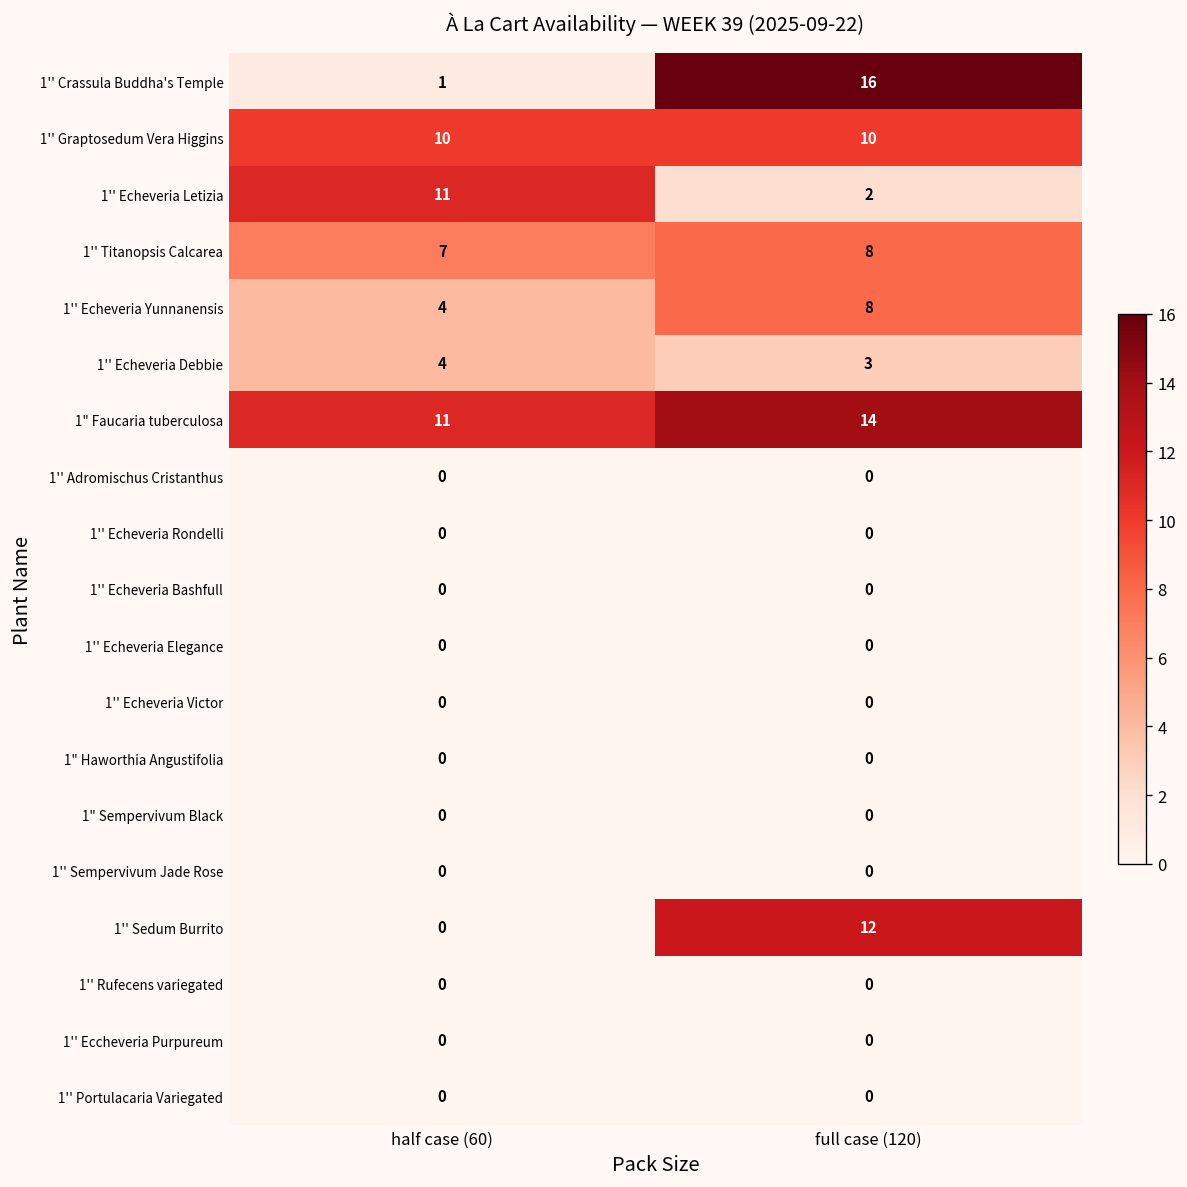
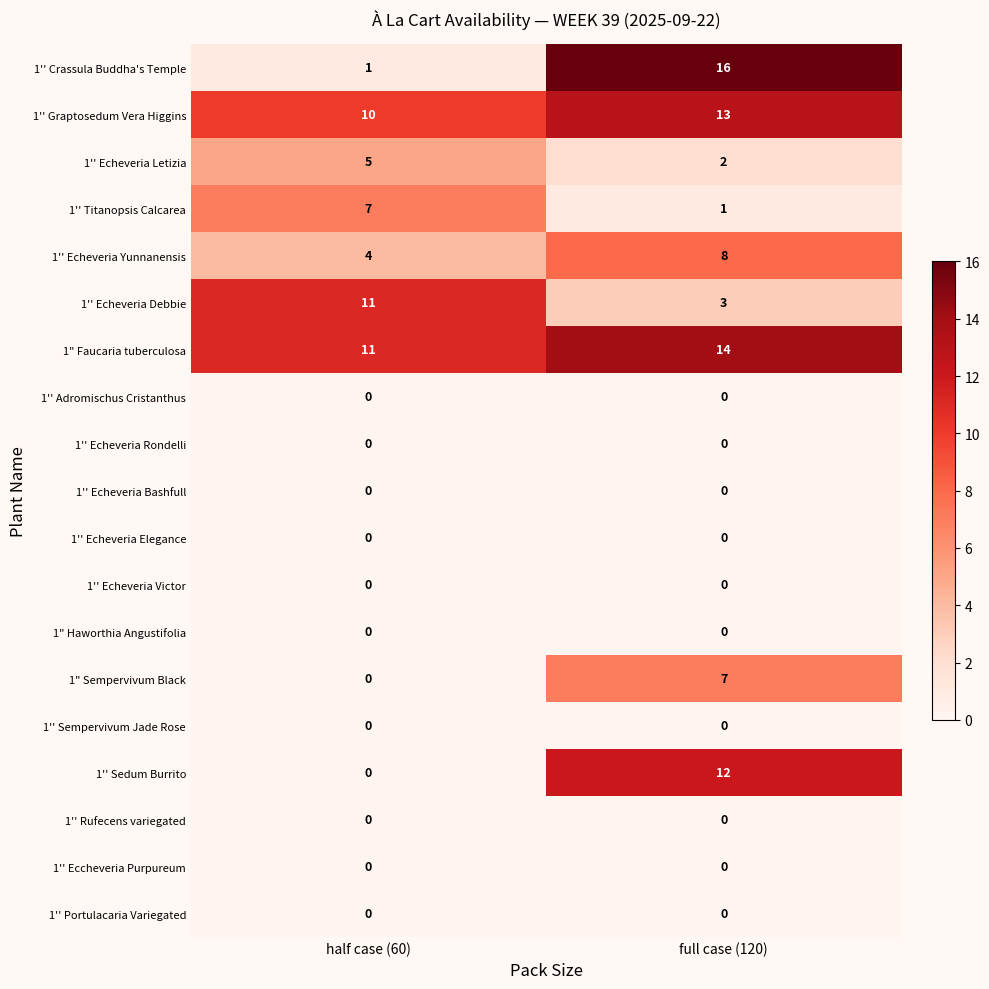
  {
    "1'' Crassula Buddha's Temple": {
      "half case (60)": 1,
      "full case (120)": 16
    },
    "1'' Graptosedum Vera Higgins": {
      "half case (60)": 10,
-     "full case (120)": 10
+     "full case (120)": 13
    },
    "1'' Echeveria Letizia": {
-     "half case (60)": 11,
+     "half case (60)": 5,
      "full case (120)": 2
    },
    "1'' Titanopsis Calcarea": {
      "half case (60)": 7,
-     "full case (120)": 8
+     "full case (120)": 1
    },
    "1'' Echeveria Yunnanensis": {
      "half case (60)": 4,
      "full case (120)": 8
    },
    "1'' Echeveria Debbie": {
-     "half case (60)": 4,
+     "half case (60)": 11,
      "full case (120)": 3
    },
    "1\" Faucaria tuberculosa": {
      "half case (60)": 11,
      "full case (120)": 14
    },
    "1'' Adromischus Cristanthus": {
      "half case (60)": 0,
      "full case (120)": 0
    },
    "1'' Echeveria Rondelli": {
      "half case (60)": 0,
      "full case (120)": 0
    },
    "1'' Echeveria Bashfull": {
      "half case (60)": 0,
      "full case (120)": 0
    },
    "1'' Echeveria Elegance": {
      "half case (60)": 0,
      "full case (120)": 0
    },
    "1'' Echeveria Victor": {
      "half case (60)": 0,
      "full case (120)": 0
    },
    "1\" Haworthia Angustifolia": {
      "half case (60)": 0,
      "full case (120)": 0
    },
    "1\" Sempervivum Black": {
      "half case (60)": 0,
-     "full case (120)": 0
+     "full case (120)": 7
    },
    "1'' Sempervivum Jade Rose": {
      "half case (60)": 0,
      "full case (120)": 0
    },
    "1'' Sedum Burrito": {
      "half case (60)": 0,
      "full case (120)": 12
    },
    "1'' Rufecens variegated": {
      "half case (60)": 0,
      "full case (120)": 0
    },
    "1'' Eccheveria Purpureum": {
      "half case (60)": 0,
      "full case (120)": 0
    },
    "1'' Portulacaria Variegated": {
      "half case (60)": 0,
      "full case (120)": 0
    }
  }
